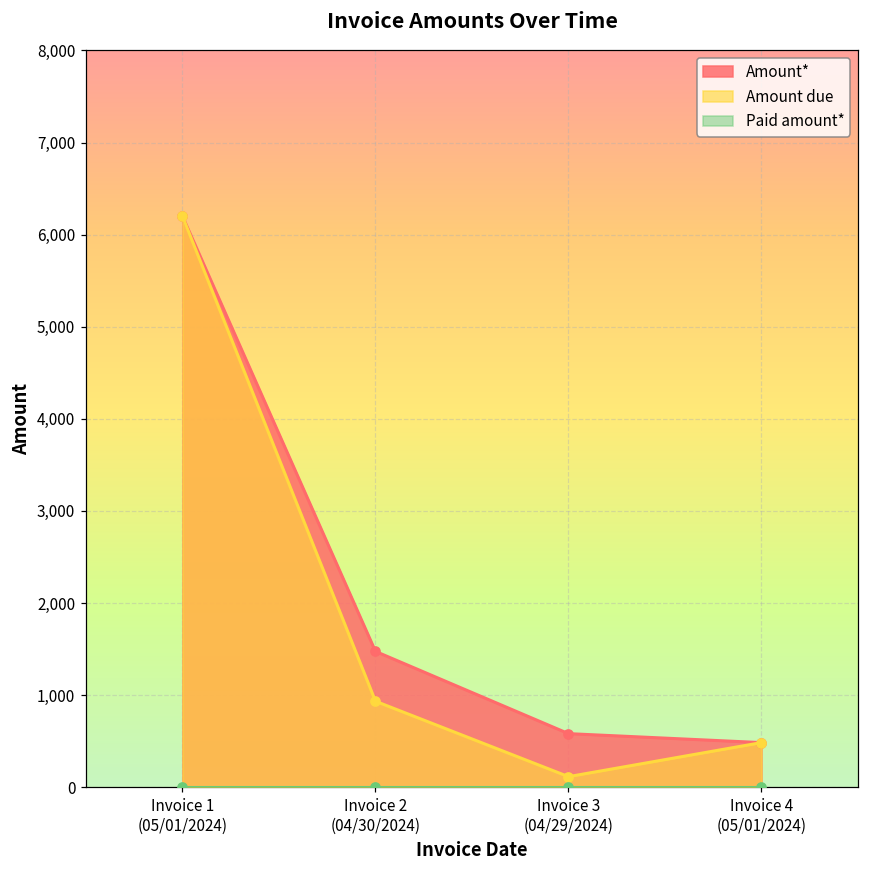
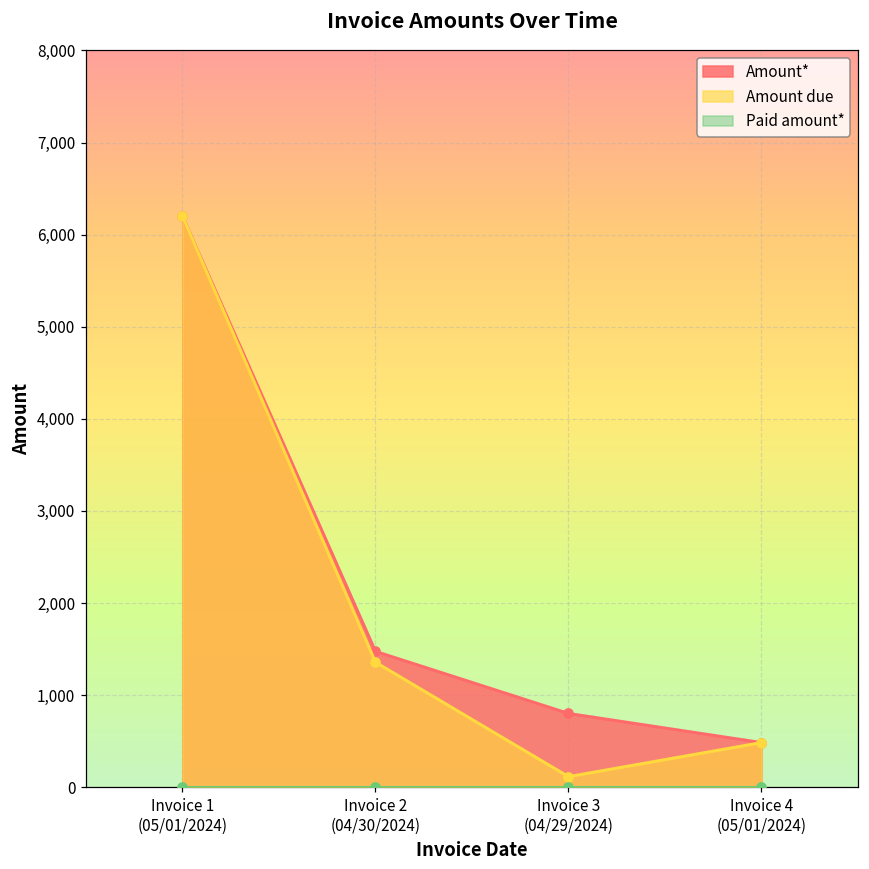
  {
    "Amount*": {
      "Invoice 2 (04/30/2024)": "1,500",
-     "Invoice 3 (04/29/2024)": "600"
+     "Invoice 3 (04/29/2024)": "800"
    },
    "Amount due": {
-     "Invoice 2 (04/30/2024)": "900",
+     "Invoice 2 (04/30/2024)": "1,400",
      "Invoice 3 (04/29/2024)": "100"
    },
    "Paid amount*": {
      "Invoice 1 (05/01/2024)": "0",
      "Invoice 2 (04/30/2024)": "0",
      "Invoice 3 (04/29/2024)": "0",
      "Invoice 4 (05/01/2024)": "0"
    }
  }
